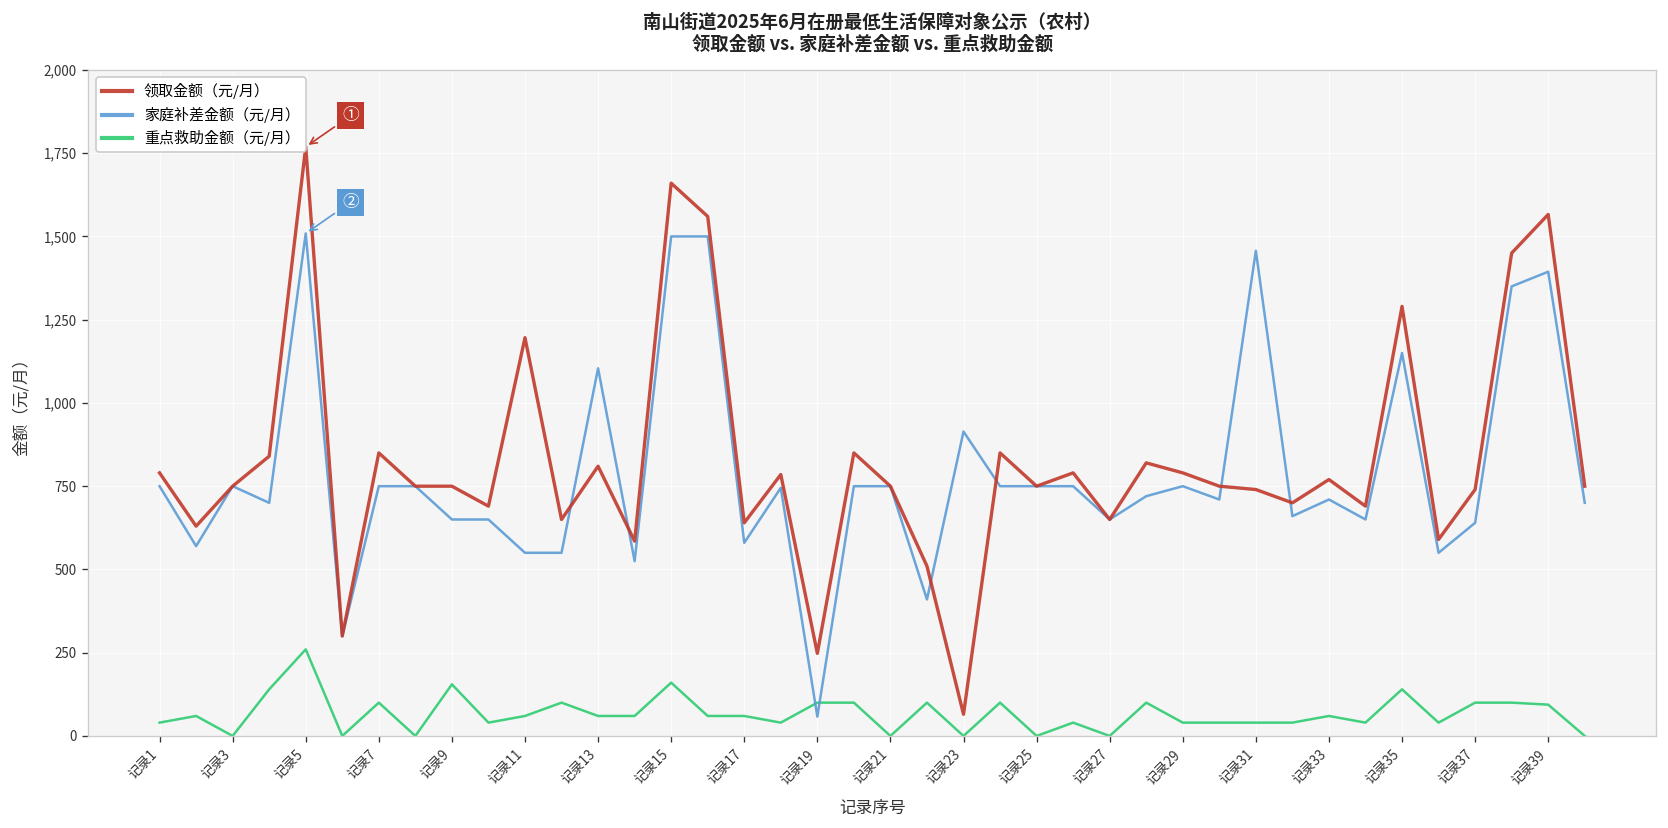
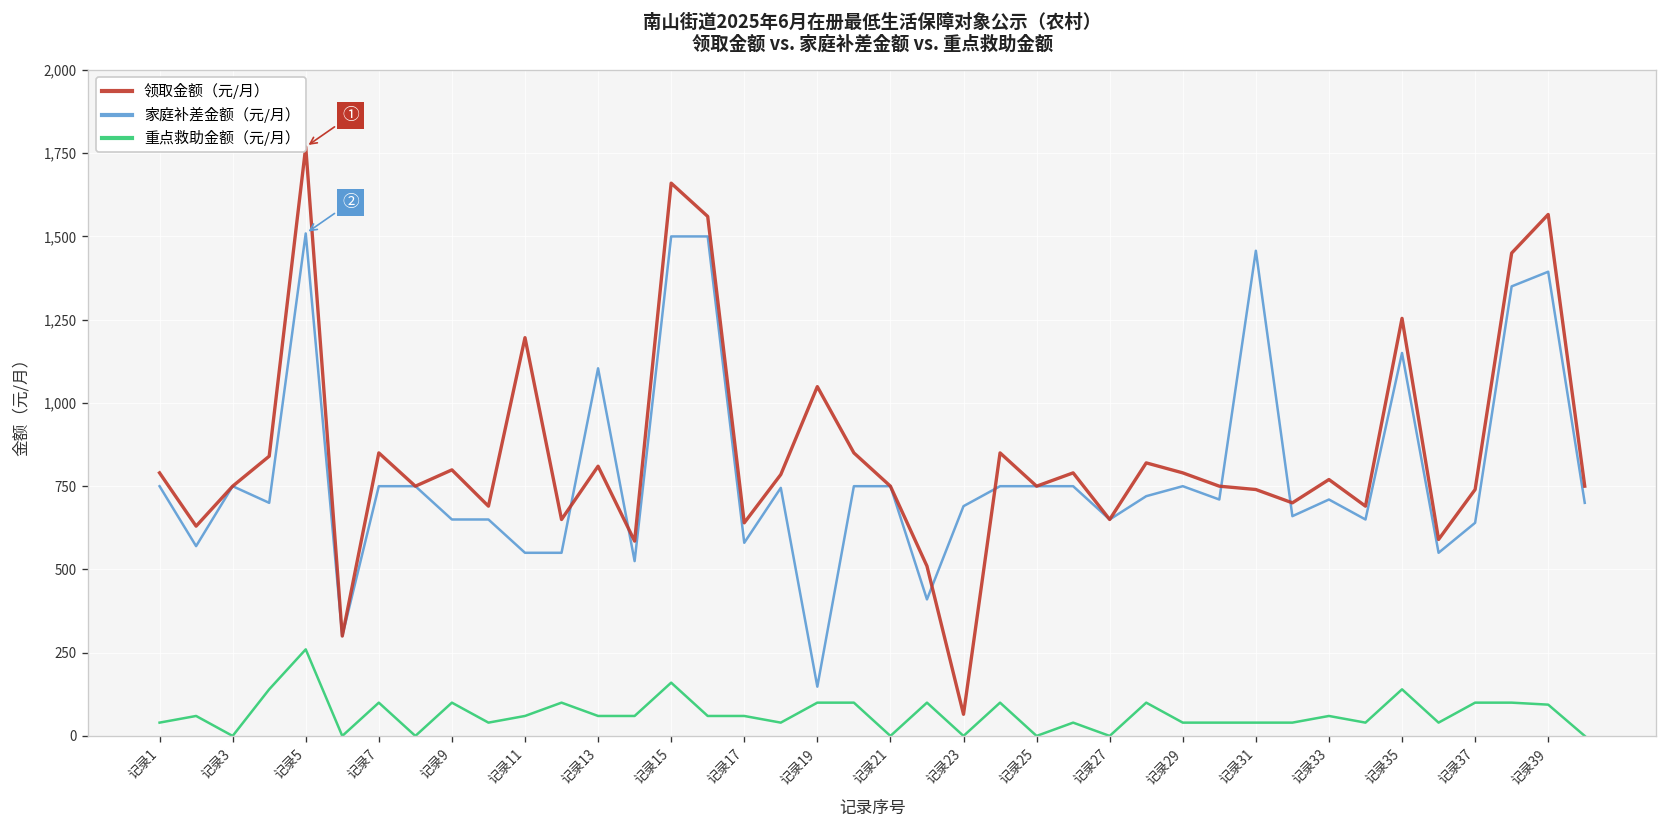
  {
    "领取金额（元/月）": {
      "记录1": "790",
      "记录5": "1,770",
      "记录7": "850",
-     "记录9": "750",
+     "记录9": "800",
      "记录11": "1,200",
      "记录13": "810",
      "记录15": "1,660",
      "记录17": "640",
-     "记录19": "250",
+     "记录19": "1,050",
      "记录23": "70",
      "记录29": "790",
      "记录31": "740",
      "记录33": "770",
-     "记录35": "1,290",
+     "记录35": "1,250",
      "记录37": "740",
      "记录39": "1,570"
    },
    "家庭补差金额（元/月）": {
      "记录1": "750",
      "记录5": "1,510",
      "记录7": "750",
      "记录9": "650",
      "记录11": "550",
      "记录13": "1,100",
      "记录15": "1,500",
      "记录17": "580",
-     "记录19": "60",
-     "记录23": "910",
+     "记录19": "150",
+     "记录23": "690",
      "记录29": "750",
      "记录31": "1,460",
      "记录33": "710",
      "记录35": "1,150",
      "记录37": "640",
      "记录39": "1,390"
    },
    "重点救助金额（元/月）": {
      "记录1": "40",
      "记录3": "0",
      "记录5": "260",
      "记录7": "100",
-     "记录9": "160",
+     "记录9": "100",
      "记录11": "60",
      "记录13": "60",
      "记录15": "160",
      "记录17": "60",
      "记录19": "100",
      "记录21": "0",
      "记录23": "0",
      "记录25": "0",
      "记录27": "0",
      "记录29": "40",
      "记录31": "40",
      "记录33": "60",
      "记录35": "140",
      "记录37": "100",
      "记录39": "90"
    }
  }
